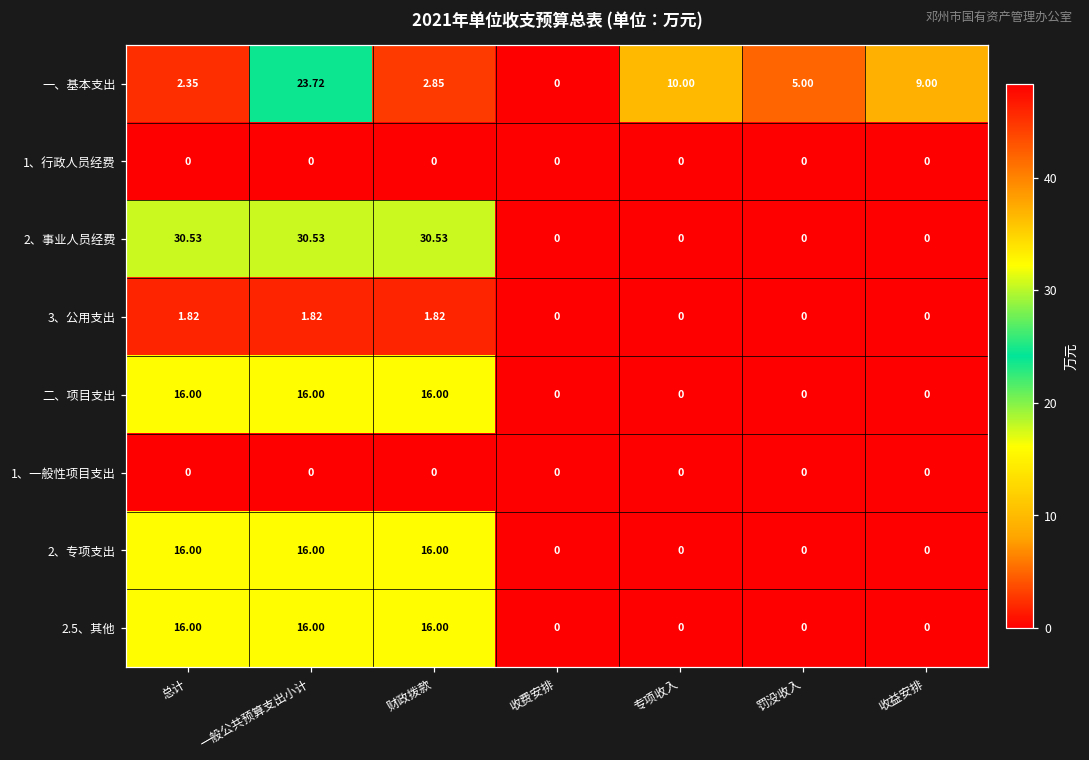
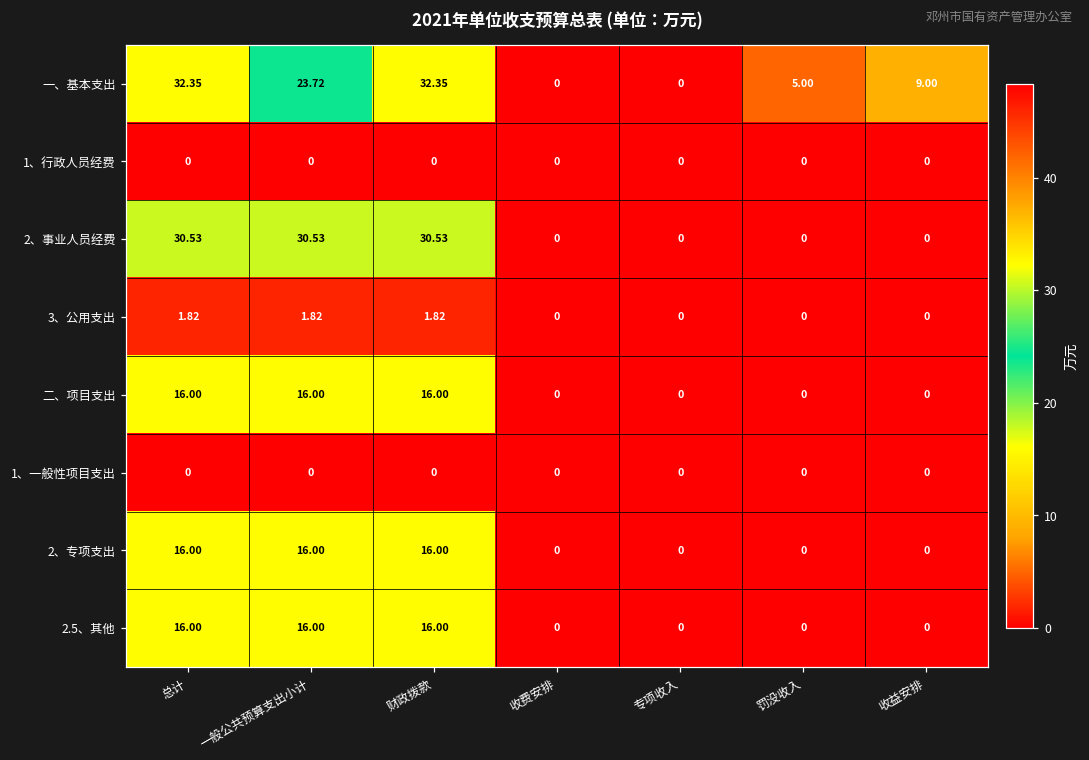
  {
    "一、基本支出": {
-     "总计": 2.35,
+     "总计": 32.35,
      "一般公共预算支出小计": 23.72,
-     "财政拨款": 2.85,
+     "财政拨款": 32.35,
      "收费安排": 0,
-     "专项收入": 10.00,
+     "专项收入": 0,
      "罚没收入": 5.00,
      "收益安排": 9.00
    },
    "1、行政人员经费": {
      "总计": 0,
      "一般公共预算支出小计": 0,
      "财政拨款": 0,
      "收费安排": 0,
      "专项收入": 0,
      "罚没收入": 0,
      "收益安排": 0
    },
    "2、事业人员经费": {
      "总计": 30.53,
      "一般公共预算支出小计": 30.53,
      "财政拨款": 30.53,
      "收费安排": 0,
      "专项收入": 0,
      "罚没收入": 0,
      "收益安排": 0
    },
    "3、公用支出": {
      "总计": 1.82,
      "一般公共预算支出小计": 1.82,
      "财政拨款": 1.82,
      "收费安排": 0,
      "专项收入": 0,
      "罚没收入": 0,
      "收益安排": 0
    },
    "二、项目支出": {
      "总计": 16.00,
      "一般公共预算支出小计": 16.00,
      "财政拨款": 16.00,
      "收费安排": 0,
      "专项收入": 0,
      "罚没收入": 0,
      "收益安排": 0
    },
    "1、一般性项目支出": {
      "总计": 0,
      "一般公共预算支出小计": 0,
      "财政拨款": 0,
      "收费安排": 0,
      "专项收入": 0,
      "罚没收入": 0,
      "收益安排": 0
    },
    "2、专项支出": {
      "总计": 16.00,
      "一般公共预算支出小计": 16.00,
      "财政拨款": 16.00,
      "收费安排": 0,
      "专项收入": 0,
      "罚没收入": 0,
      "收益安排": 0
    },
    "2.5、其他": {
      "总计": 16.00,
      "一般公共预算支出小计": 16.00,
      "财政拨款": 16.00,
      "收费安排": 0,
      "专项收入": 0,
      "罚没收入": 0,
      "收益安排": 0
    }
  }
